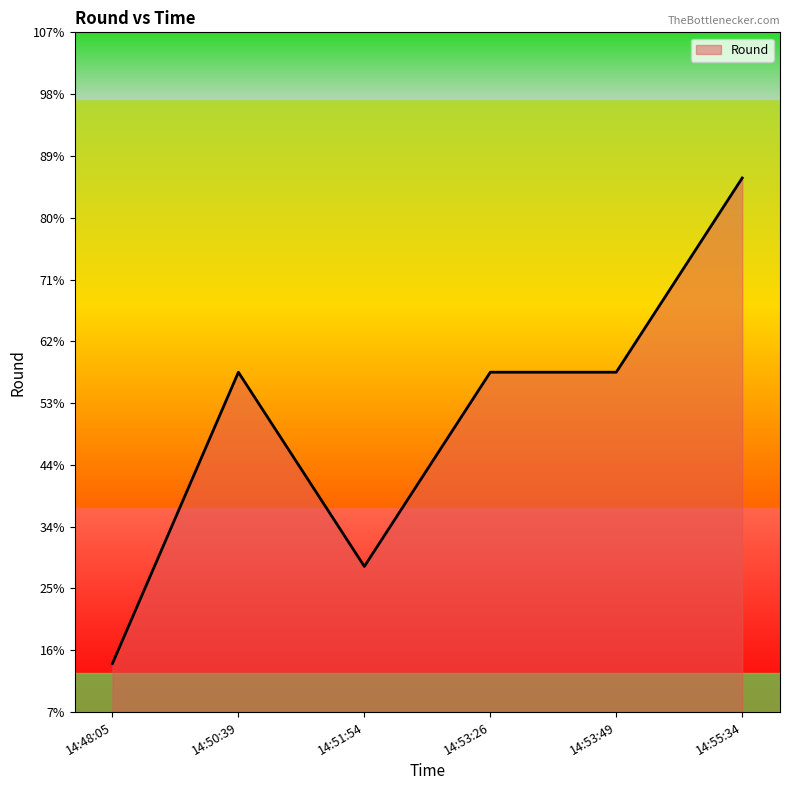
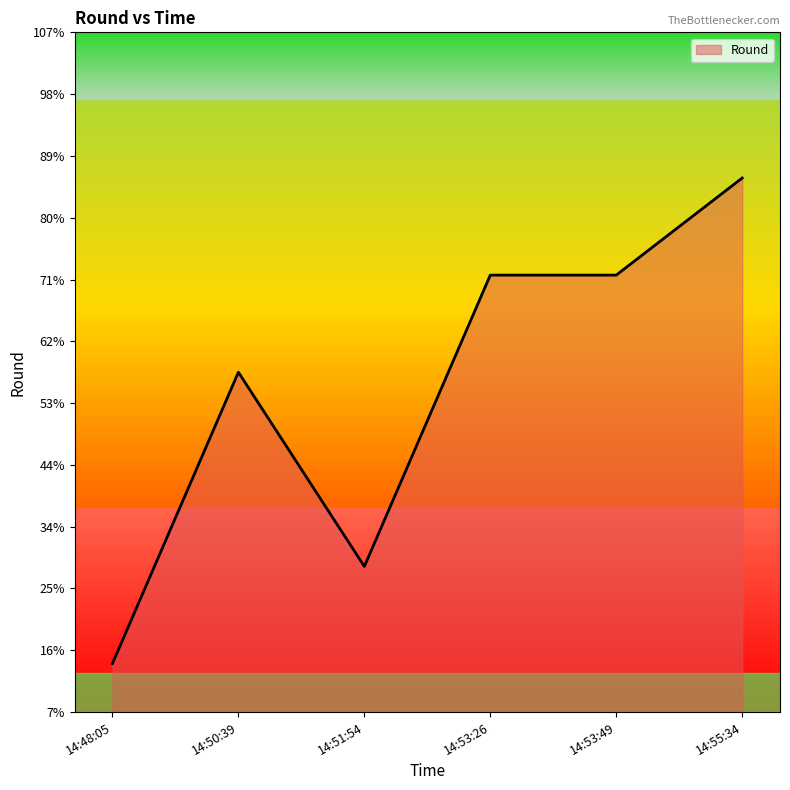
  {
    "14:48:05": "14%",
    "14:50:39": "57%",
    "14:51:54": "29%",
-   "14:53:26": "57%",
-   "14:53:49": "57%",
+   "14:53:26": "71%",
+   "14:53:49": "71%",
    "14:55:34": "86%"
  }
